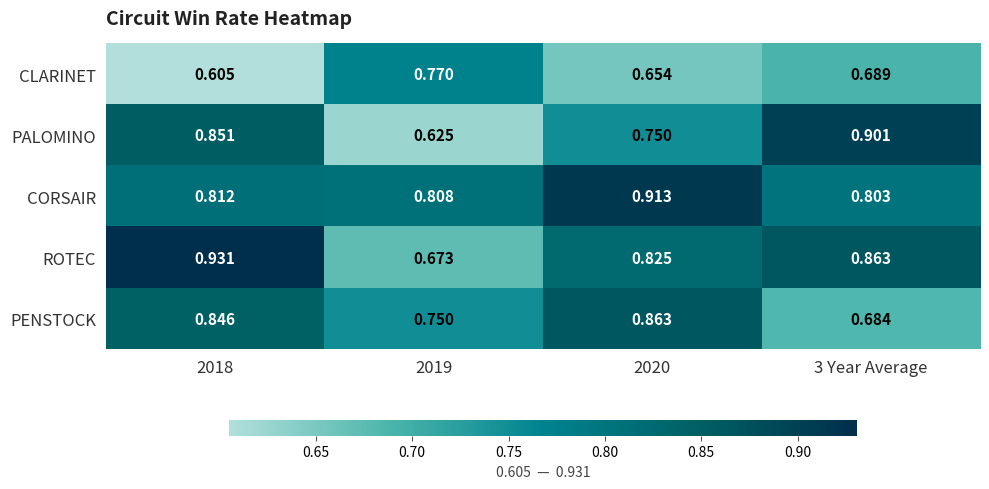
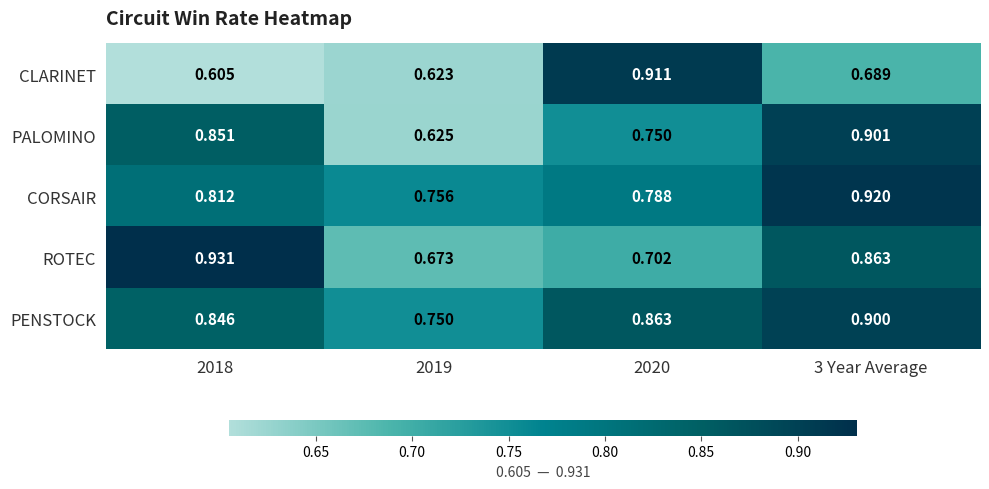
  {
    "CLARINET": {
      "2018": 0.605,
-     "2019": 0.770,
-     "2020": 0.654,
+     "2019": 0.623,
+     "2020": 0.911,
      "3 Year Average": 0.689
    },
    "PALOMINO": {
      "2018": 0.851,
      "2019": 0.625,
      "2020": 0.750,
      "3 Year Average": 0.901
    },
    "CORSAIR": {
      "2018": 0.812,
-     "2019": 0.808,
-     "2020": 0.913,
-     "3 Year Average": 0.803
+     "2019": 0.756,
+     "2020": 0.788,
+     "3 Year Average": 0.920
    },
    "ROTEC": {
      "2018": 0.931,
      "2019": 0.673,
-     "2020": 0.825,
+     "2020": 0.702,
      "3 Year Average": 0.863
    },
    "PENSTOCK": {
      "2018": 0.846,
      "2019": 0.750,
      "2020": 0.863,
-     "3 Year Average": 0.684
+     "3 Year Average": 0.900
    }
  }
